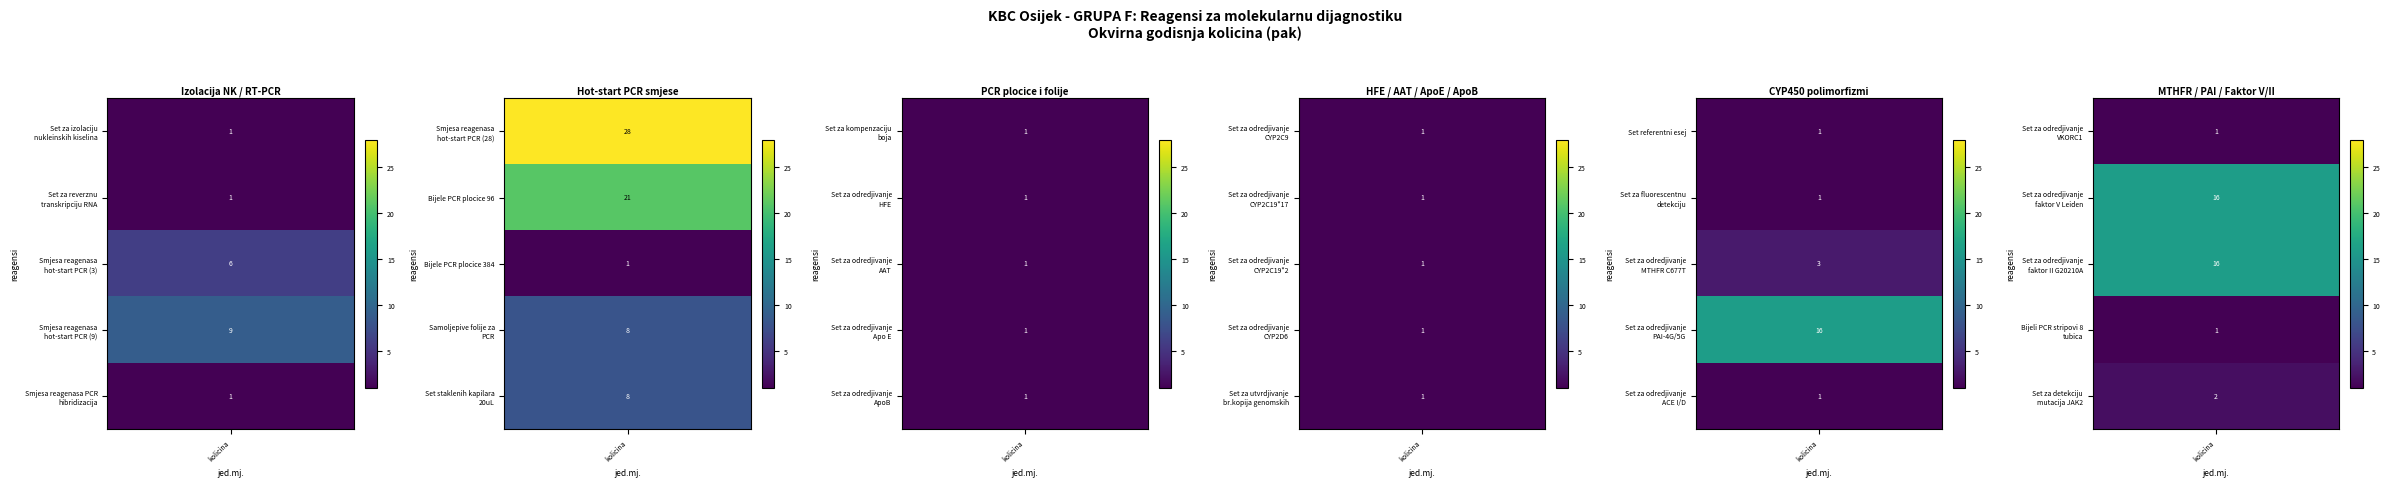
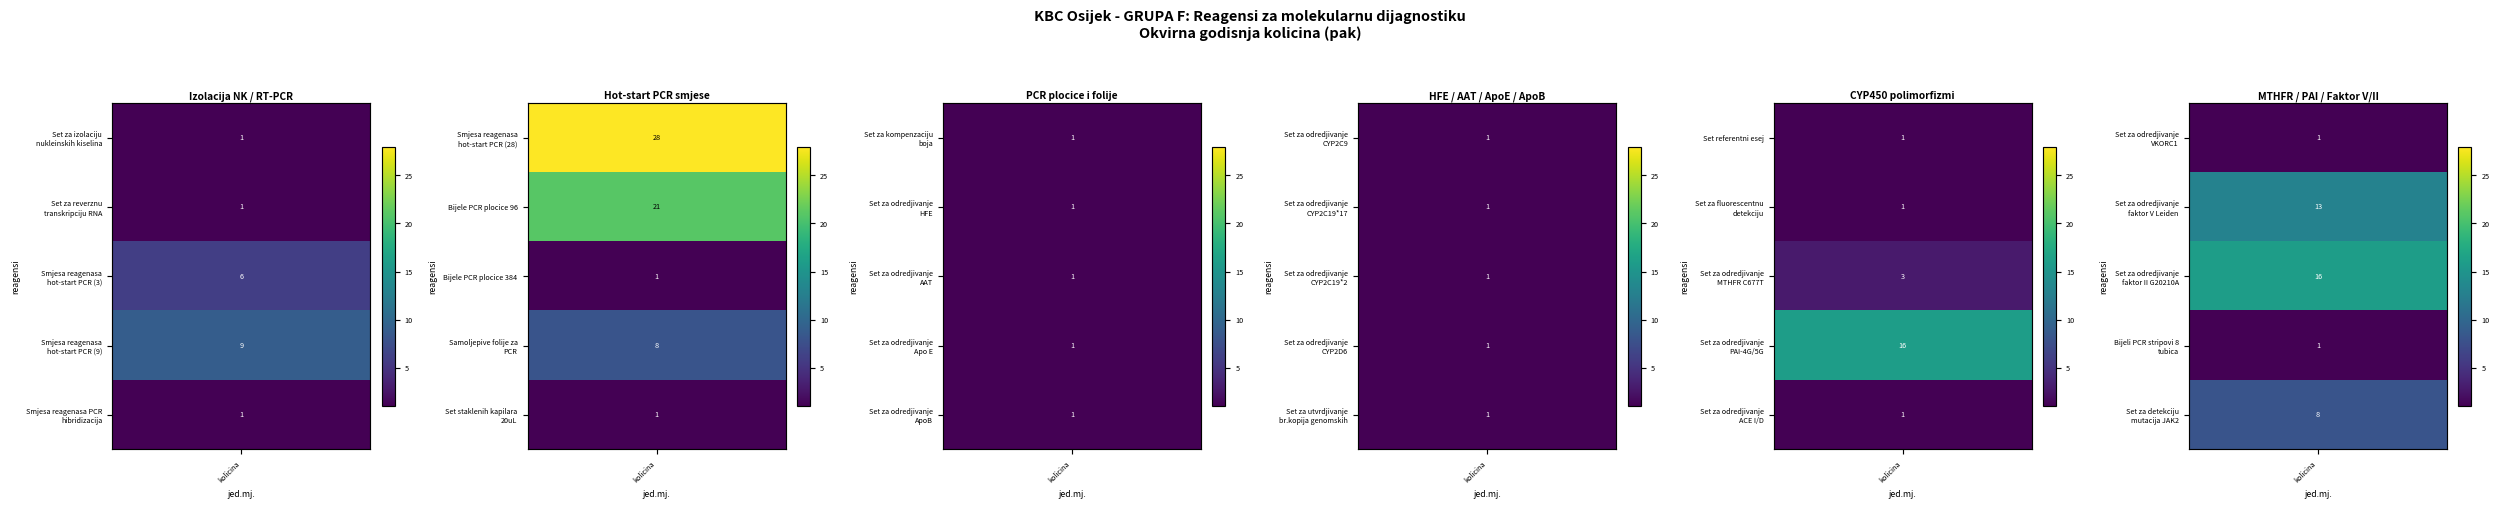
  {
    "Izolacija NK / RT-PCR": {
      "Set za izolaciju nukleinskih kiselina": {
        "kolicina": 1
      },
      "Set za reverznu transkripciju RNA": {
        "kolicina": 1
      },
      "Smjesa reagenasa hot-start PCR (3)": {
        "kolicina": 6
      },
      "Smjesa reagenasa hot-start PCR (9)": {
        "kolicina": 9
      },
      "Smjesa reagenasa PCR hibridizacija": {
        "kolicina": 1
      }
    },
    "Hot-start PCR smjese": {
      "Smjesa reagenasa hot-start PCR (28)": {
        "kolicina": 28
      },
      "Bijele PCR plocice 96": {
        "kolicina": 21
      },
      "Bijele PCR plocice 384": {
        "kolicina": 1
      },
      "Samoljepive folije za PCR": {
        "kolicina": 8
      },
      "Set staklenih kapilara 20uL": {
-       "kolicina": 8
+       "kolicina": 1
      }
    },
    "PCR plocice i folije": {
      "Set za kompenzaciju boja": {
        "kolicina": 1
      },
      "Set za odredjivanje HFE": {
        "kolicina": 1
      },
      "Set za odredjivanje AAT": {
        "kolicina": 1
      },
      "Set za odredjivanje Apo E": {
        "kolicina": 1
      },
      "Set za odredjivanje ApoB": {
        "kolicina": 1
      }
    },
    "HFE / AAT / ApoE / ApoB": {
      "Set za odredjivanje CYP2C9": {
        "kolicina": 1
      },
      "Set za odredjivanje CYP2C19*17": {
        "kolicina": 1
      },
      "Set za odredjivanje CYP2C19*2": {
        "kolicina": 1
      },
      "Set za odredjivanje CYP2D6": {
        "kolicina": 1
      },
      "Set za utvrdjivanje br.kopija genomskih": {
        "kolicina": 1
      }
    },
    "CYP450 polimorfizmi": {
      "Set referentni esej": {
        "kolicina": 1
      },
      "Set za fluorescentnu detekciju": {
        "kolicina": 1
      },
      "Set za odredjivanje MTHFR C677T": {
        "kolicina": 3
      },
      "Set za odredjivanje PAI-4G/5G": {
        "kolicina": 16
      },
      "Set za odredjivanje ACE I/D": {
        "kolicina": 1
      }
    },
    "MTHFR / PAI / Faktor V/II": {
      "Set za odredjivanje VKORC1": {
        "kolicina": 1
      },
      "Set za odredjivanje faktor V Leiden": {
-       "kolicina": 16
+       "kolicina": 13
      },
      "Set za odredjivanje faktor II G20210A": {
        "kolicina": 16
      },
      "Bijeli PCR stripovi 8 tubica": {
        "kolicina": 1
      },
      "Set za detekciju mutacija JAK2": {
-       "kolicina": 2
+       "kolicina": 8
      }
    }
  }
